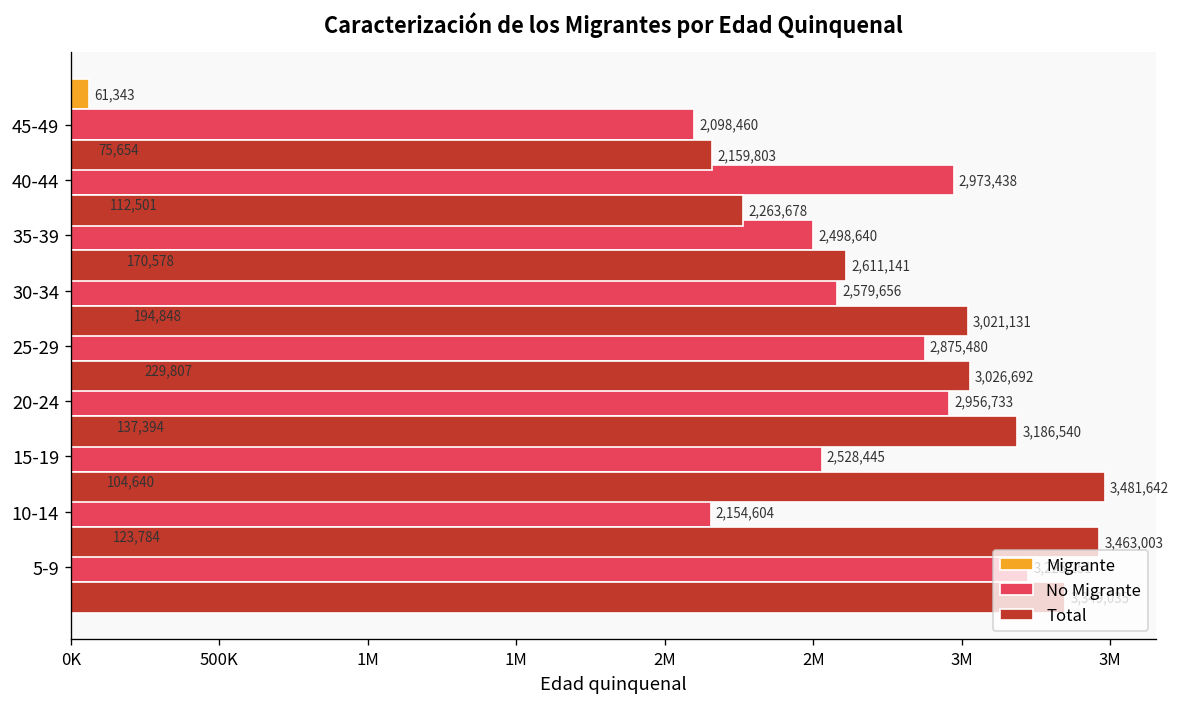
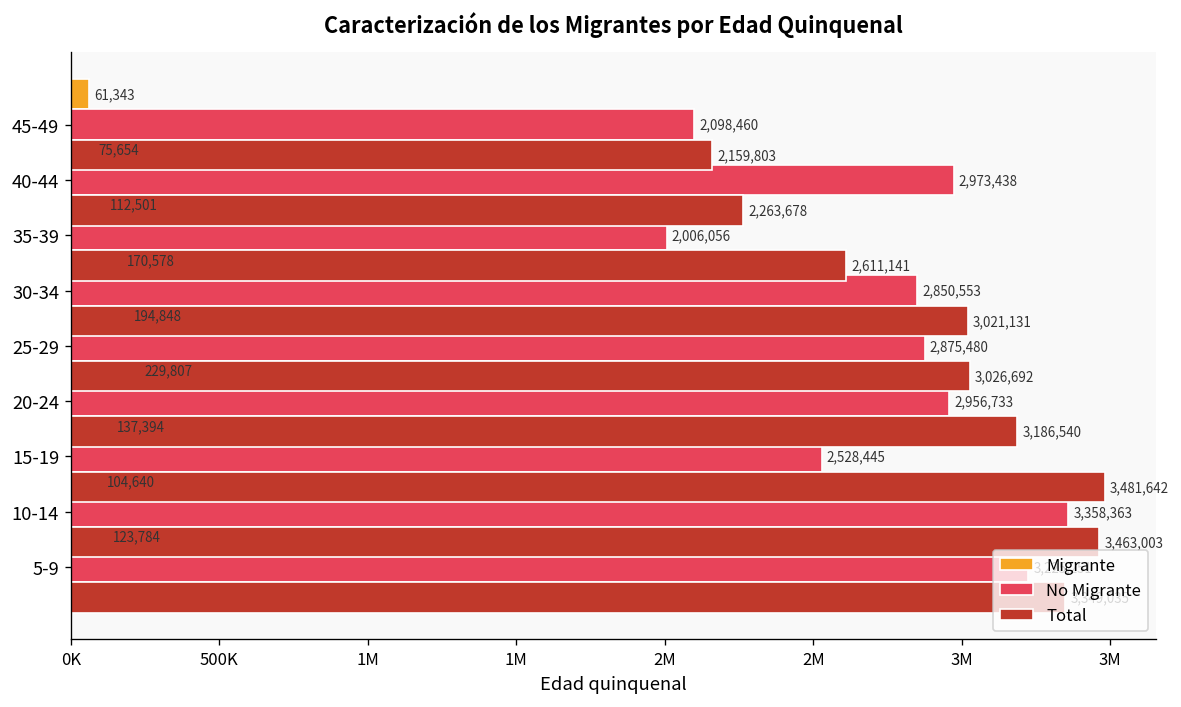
  {
    "No Migrante": {
      "45-49": "2,098,460",
      "40-44": "2,973,438",
-     "35-39": "2,498,640",
-     "30-34": "2,579,656",
+     "35-39": "2,006,056",
+     "30-34": "2,850,553",
      "25-29": "2,875,480",
      "20-24": "2,956,733",
      "15-19": "2,528,445",
-     "10-14": "2,154,604"
+     "10-14": "3,358,363"
    }
  }
